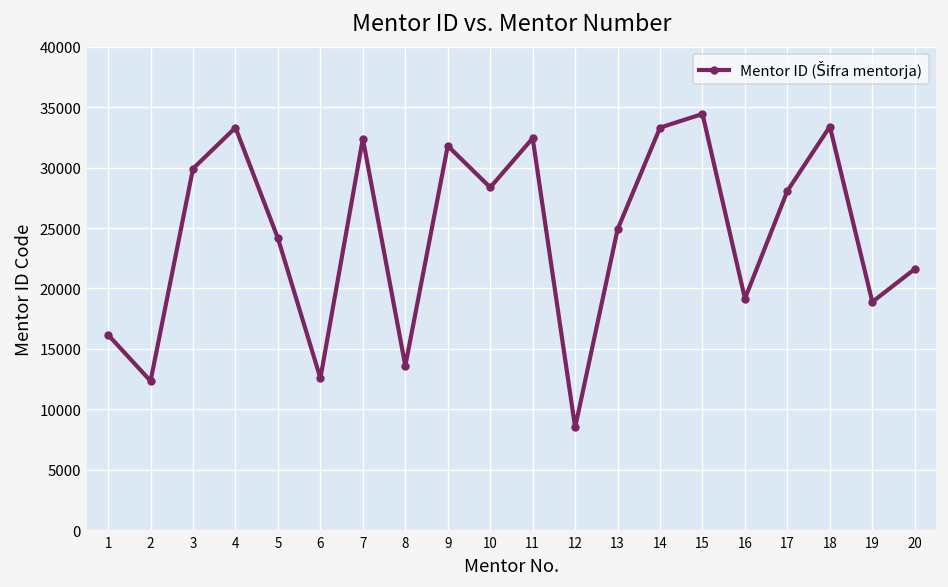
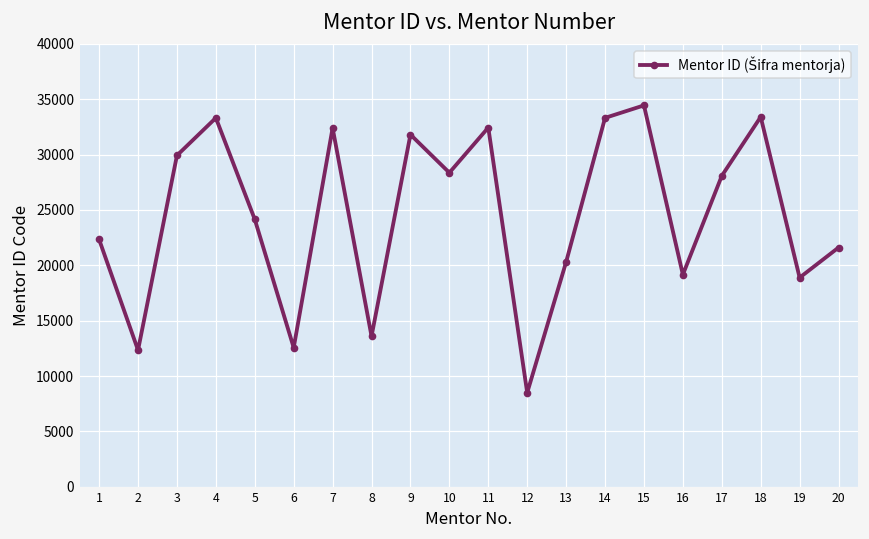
  {
-   "1": 16200,
+   "1": 22300,
    "2": 12300,
    "3": 29900,
    "4": 33300,
    "5": 24100,
    "6": 12600,
    "7": 32400,
    "8": 13600,
    "9": 31800,
    "10": 28400,
    "11": 32400,
    "12": 8500,
-   "13": 24900,
+   "13": 20300,
    "14": 33300,
    "15": 34400,
    "16": 19200,
    "17": 28100,
    "18": 33400,
    "19": 18900,
    "20": 21600
  }
